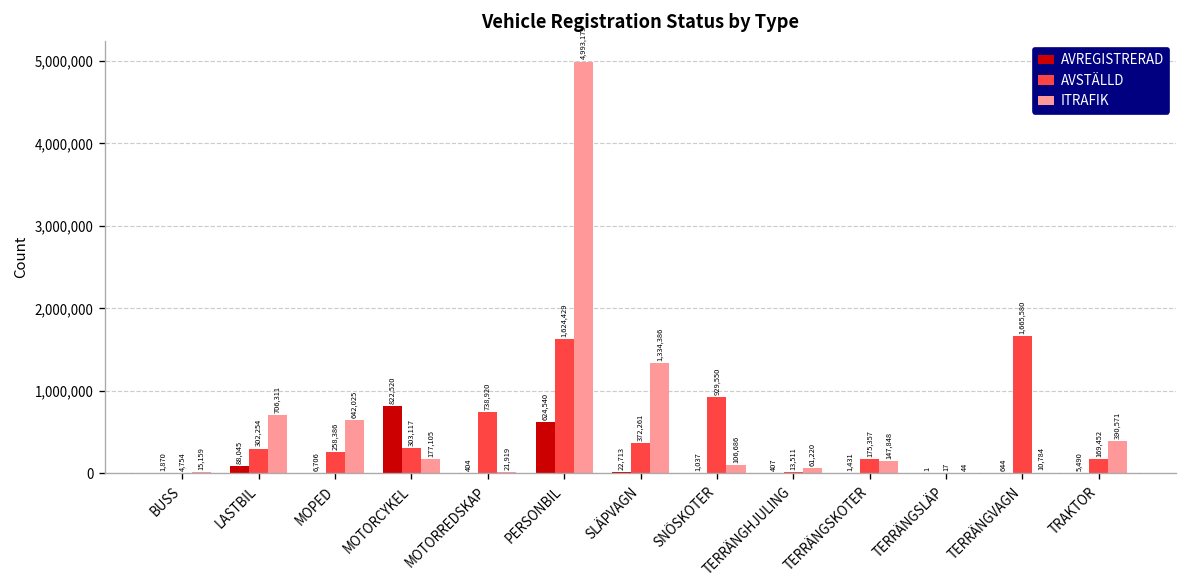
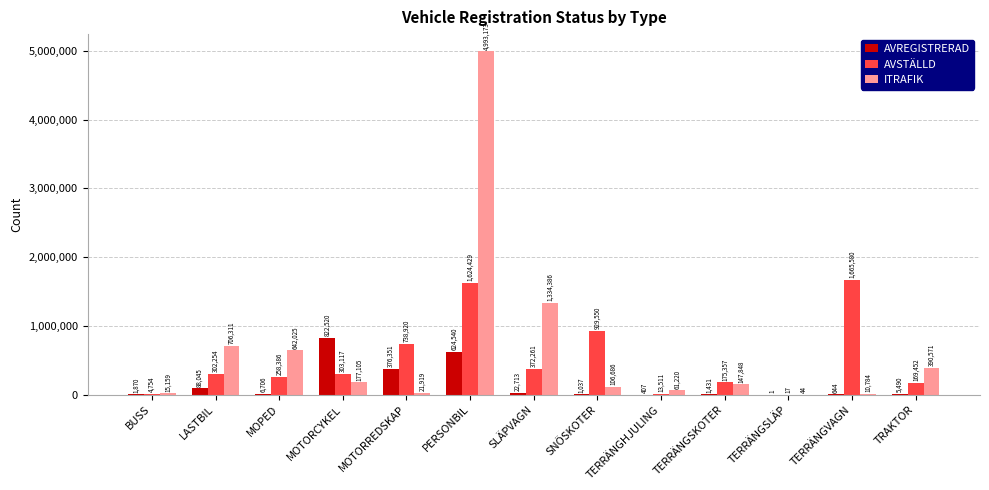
  {
    "AVREGISTRERAD": {
      "BUSS": "1,870",
      "LASTBIL": "88,045",
      "MOPED": "6,706",
      "MOTORCYKEL": "822,520",
-     "MOTORREDSKAP": "404",
+     "MOTORREDSKAP": "376,351",
      "PERSONBIL": "624,540",
      "SLÄPVAGN": "22,713",
      "SNÖSKOTER": "1,037",
      "TERRÄNGHJULING": "407",
      "TERRÄNGSKOTER": "1,431",
      "TERRÄNGSLÄP": "1",
      "TERRÄNGVAGN": "644",
      "TRAKTOR": "5,490"
    },
    "AVSTÄLLD": {
      "BUSS": "4,754",
      "LASTBIL": "302,254",
      "MOPED": "258,386",
      "MOTORCYKEL": "303,117",
      "MOTORREDSKAP": "738,920",
      "PERSONBIL": "1,624,429",
      "SLÄPVAGN": "372,261",
      "SNÖSKOTER": "929,550",
      "TERRÄNGHJULING": "13,511",
      "TERRÄNGSKOTER": "175,357",
      "TERRÄNGSLÄP": "17",
      "TERRÄNGVAGN": "1,665,580",
      "TRAKTOR": "169,452"
    },
    "ITRAFIK": {
      "BUSS": "15,159",
      "LASTBIL": "706,311",
      "MOPED": "642,025",
      "MOTORCYKEL": "177,105",
      "MOTORREDSKAP": "21,919",
      "PERSONBIL": "4,993,173",
      "SLÄPVAGN": "1,334,386",
      "SNÖSKOTER": "106,686",
      "TERRÄNGHJULING": "61,220",
      "TERRÄNGSKOTER": "147,848",
      "TERRÄNGSLÄP": "44",
      "TERRÄNGVAGN": "10,784",
      "TRAKTOR": "390,571"
    }
  }
